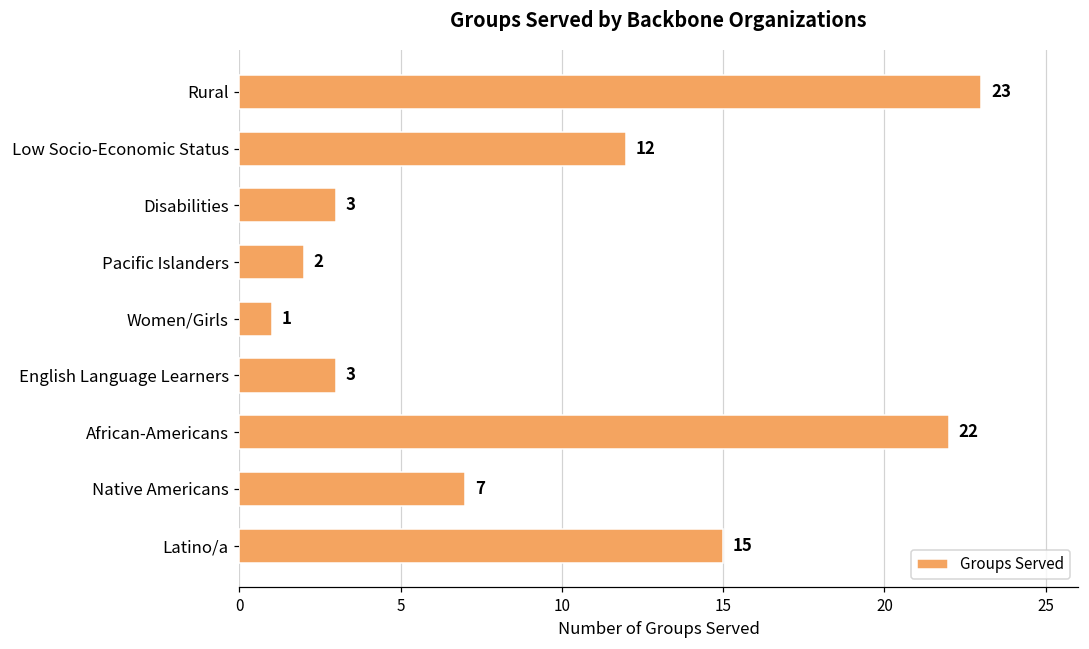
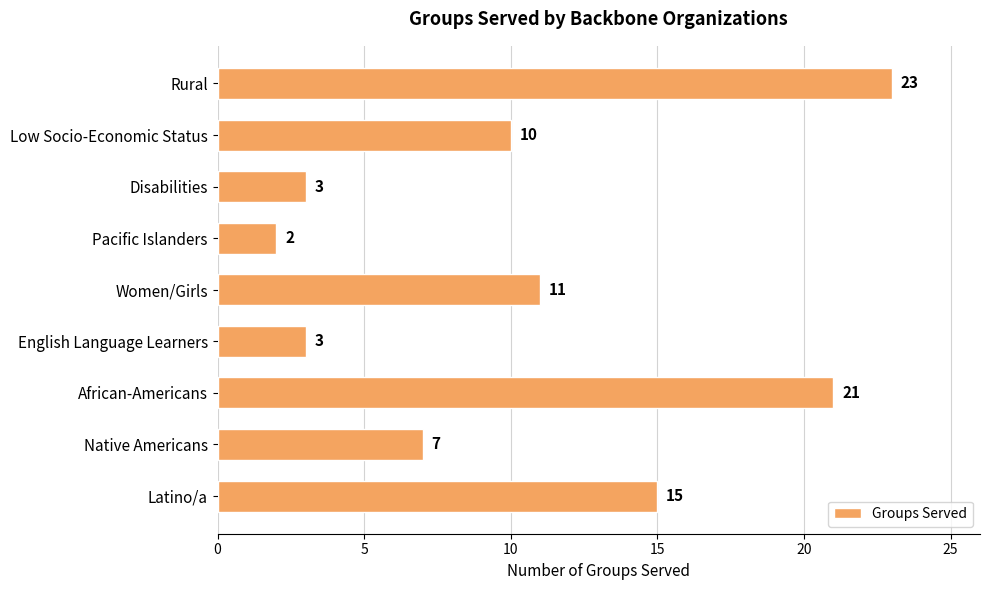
  {
    "Rural": 23,
-   "Low Socio-Economic Status": 12,
+   "Low Socio-Economic Status": 10,
    "Disabilities": 3,
    "Pacific Islanders": 2,
-   "Women/Girls": 1,
+   "Women/Girls": 11,
    "English Language Learners": 3,
-   "African-Americans": 22,
+   "African-Americans": 21,
    "Native Americans": 7,
    "Latino/a": 15
  }
